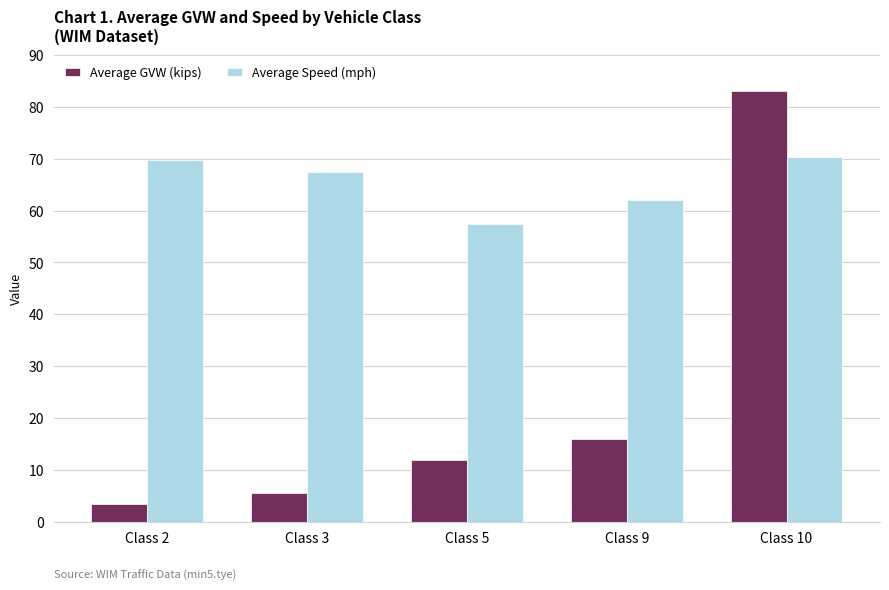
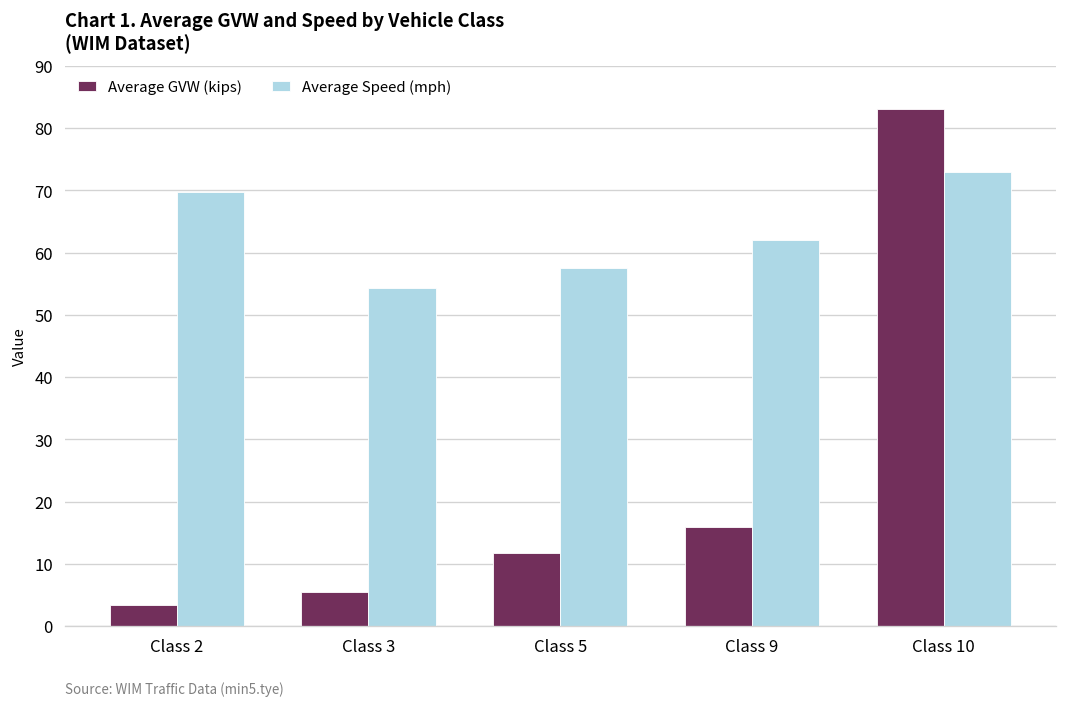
  {
    "Average GVW (kips)": {
      "Class 2": 3,
      "Class 3": 6,
      "Class 5": 12,
      "Class 9": 16,
      "Class 10": 83
    },
    "Average Speed (mph)": {
      "Class 2": 70,
-     "Class 3": 67,
+     "Class 3": 54,
      "Class 5": 58,
      "Class 9": 62,
-     "Class 10": 70
+     "Class 10": 73
    }
  }
